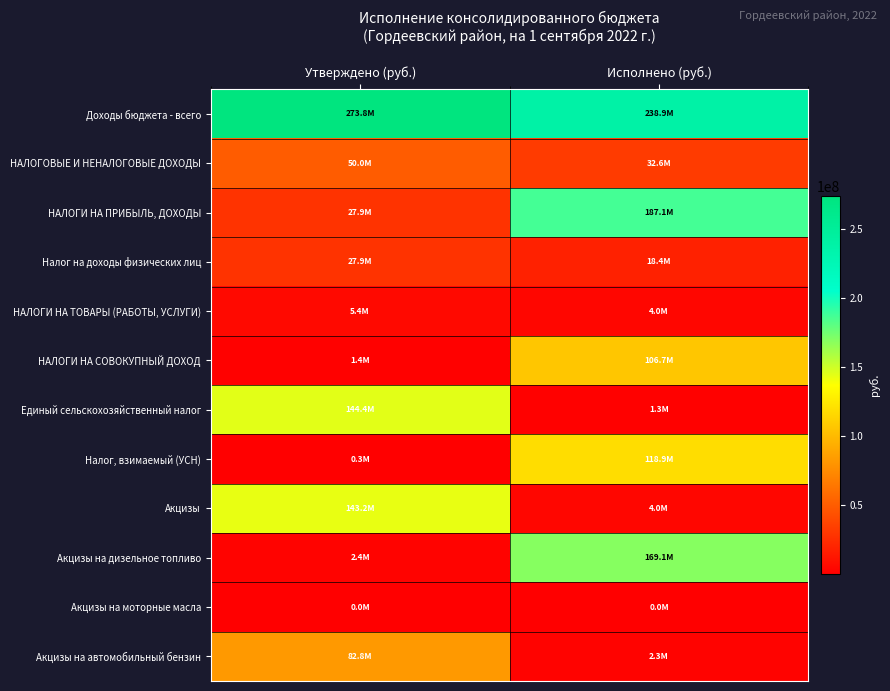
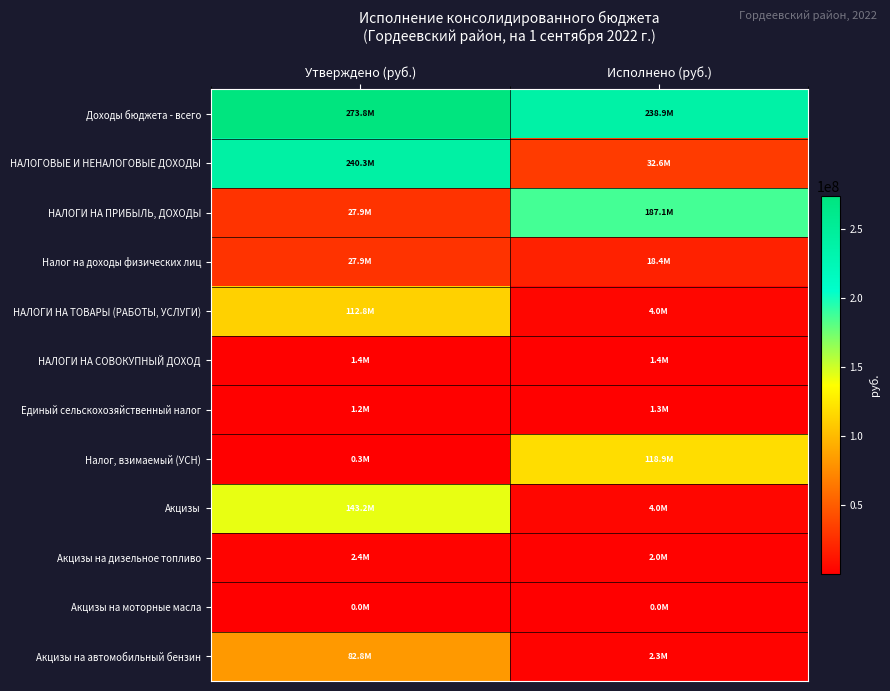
  {
    "Доходы бюджета - всего": {
      "Утверждено (руб.)": "273.8M",
      "Исполнено (руб.)": "238.9M"
    },
    "НАЛОГОВЫЕ И НЕНАЛОГОВЫЕ ДОХОДЫ": {
-     "Утверждено (руб.)": "50.0M",
+     "Утверждено (руб.)": "240.3M",
      "Исполнено (руб.)": "32.6M"
    },
    "НАЛОГИ НА ПРИБЫЛЬ, ДОХОДЫ": {
      "Утверждено (руб.)": "27.9M",
      "Исполнено (руб.)": "187.1M"
    },
    "Налог на доходы физических лиц": {
      "Утверждено (руб.)": "27.9M",
      "Исполнено (руб.)": "18.4M"
    },
    "НАЛОГИ НА ТОВАРЫ (РАБОТЫ, УСЛУГИ)": {
-     "Утверждено (руб.)": "5.4M",
+     "Утверждено (руб.)": "112.8M",
      "Исполнено (руб.)": "4.0M"
    },
    "НАЛОГИ НА СОВОКУПНЫЙ ДОХОД": {
      "Утверждено (руб.)": "1.4M",
-     "Исполнено (руб.)": "106.7M"
+     "Исполнено (руб.)": "1.4M"
    },
    "Единый сельскохозяйственный налог": {
-     "Утверждено (руб.)": "144.4M",
+     "Утверждено (руб.)": "1.2M",
      "Исполнено (руб.)": "1.3M"
    },
    "Налог, взимаемый (УСН)": {
      "Утверждено (руб.)": "0.3M",
      "Исполнено (руб.)": "118.9M"
    },
    "Акцизы": {
      "Утверждено (руб.)": "143.2M",
      "Исполнено (руб.)": "4.0M"
    },
    "Акцизы на дизельное топливо": {
      "Утверждено (руб.)": "2.4M",
-     "Исполнено (руб.)": "169.1M"
+     "Исполнено (руб.)": "2.0M"
    },
    "Акцизы на моторные масла": {
      "Утверждено (руб.)": "0.0M",
      "Исполнено (руб.)": "0.0M"
    },
    "Акцизы на автомобильный бензин": {
      "Утверждено (руб.)": "82.8M",
      "Исполнено (руб.)": "2.3M"
    }
  }
